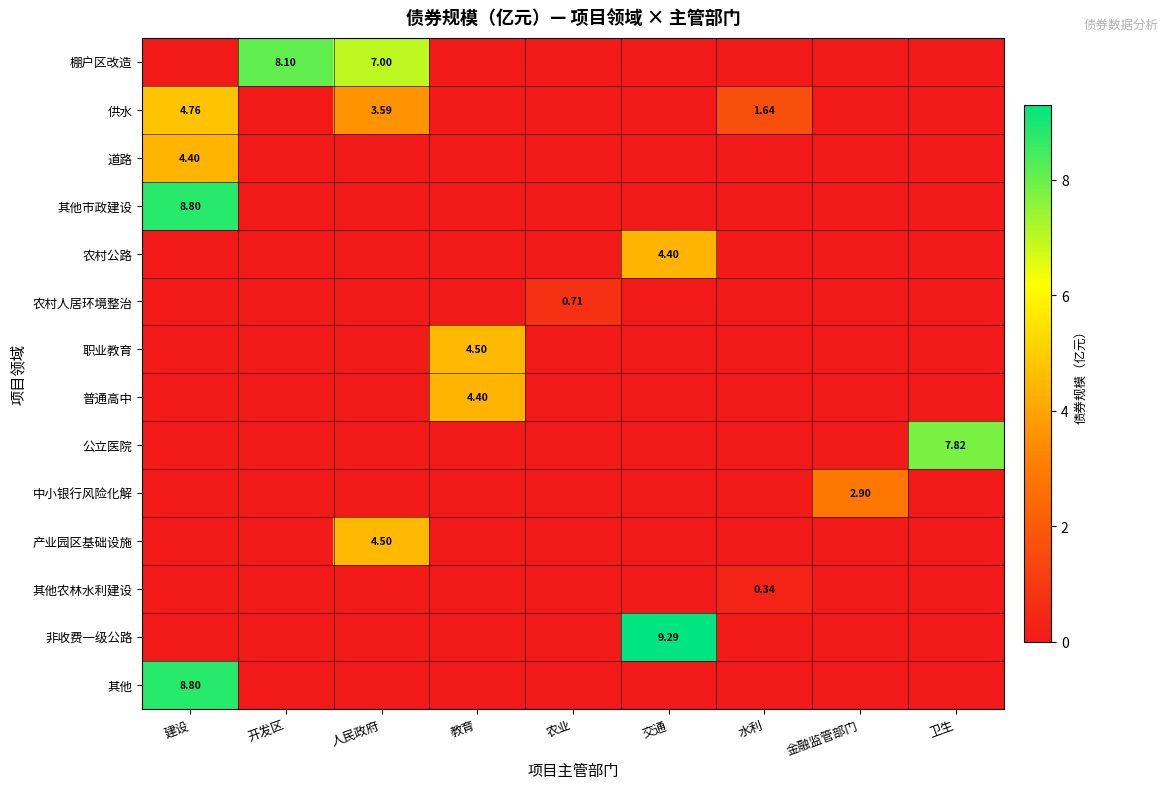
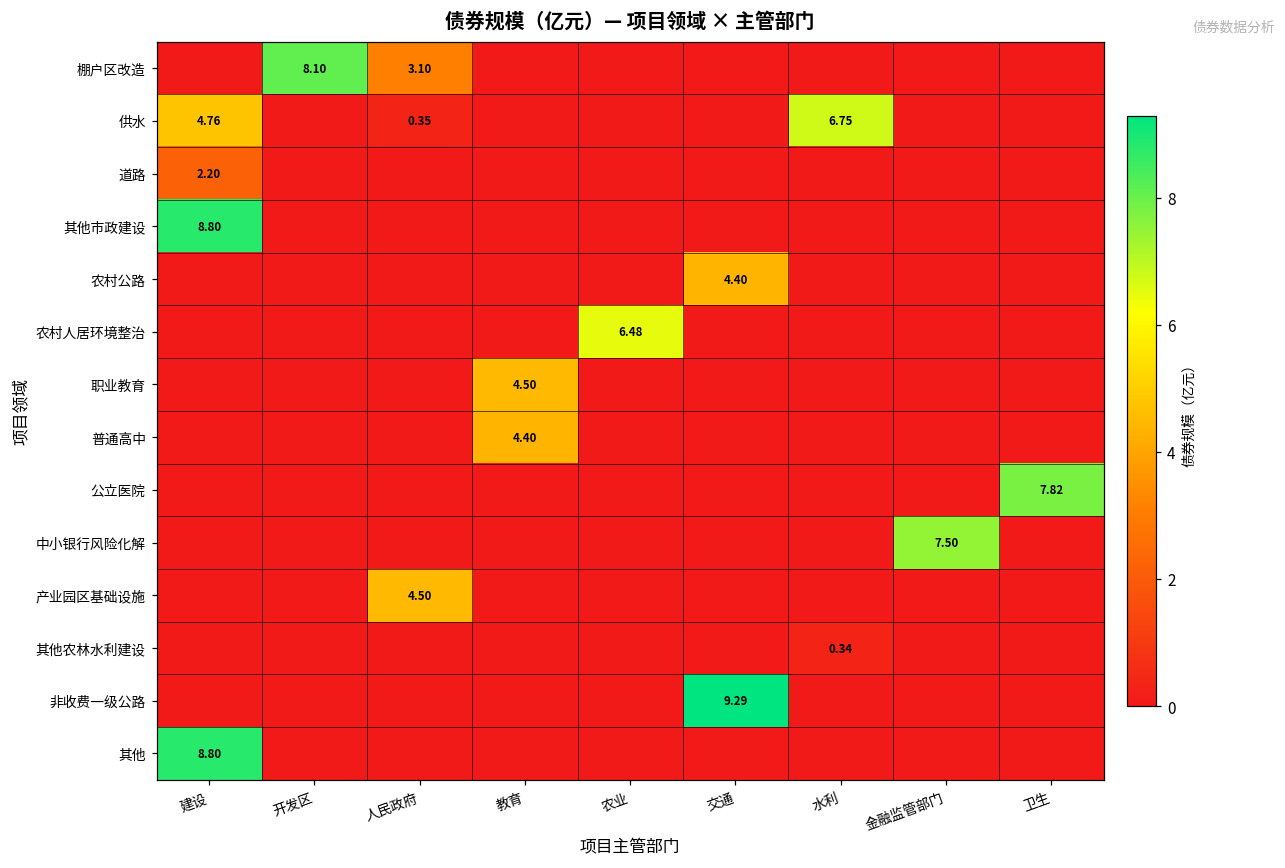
  {
    "棚户区改造": {
      "开发区": 8.10,
-     "人民政府": 7.00
+     "人民政府": 3.10
    },
    "供水": {
      "建设": 4.76,
-     "人民政府": 3.59,
-     "水利": 1.64
+     "人民政府": 0.35,
+     "水利": 6.75
    },
    "道路": {
-     "建设": 4.40
+     "建设": 2.20
    },
    "其他市政建设": {
      "建设": 8.80
    },
    "农村公路": {
      "交通": 4.40
    },
    "农村人居环境整治": {
-     "农业": 0.71
+     "农业": 6.48
    },
    "职业教育": {
      "教育": 4.50
    },
    "普通高中": {
      "教育": 4.40
    },
    "公立医院": {
      "卫生": 7.82
    },
    "中小银行风险化解": {
-     "金融监管部门": 2.90
+     "金融监管部门": 7.50
    },
    "产业园区基础设施": {
      "人民政府": 4.50
    },
    "其他农林水利建设": {
      "水利": 0.34
    },
    "非收费一级公路": {
      "交通": 9.29
    },
    "其他": {
      "建设": 8.80
    }
  }
